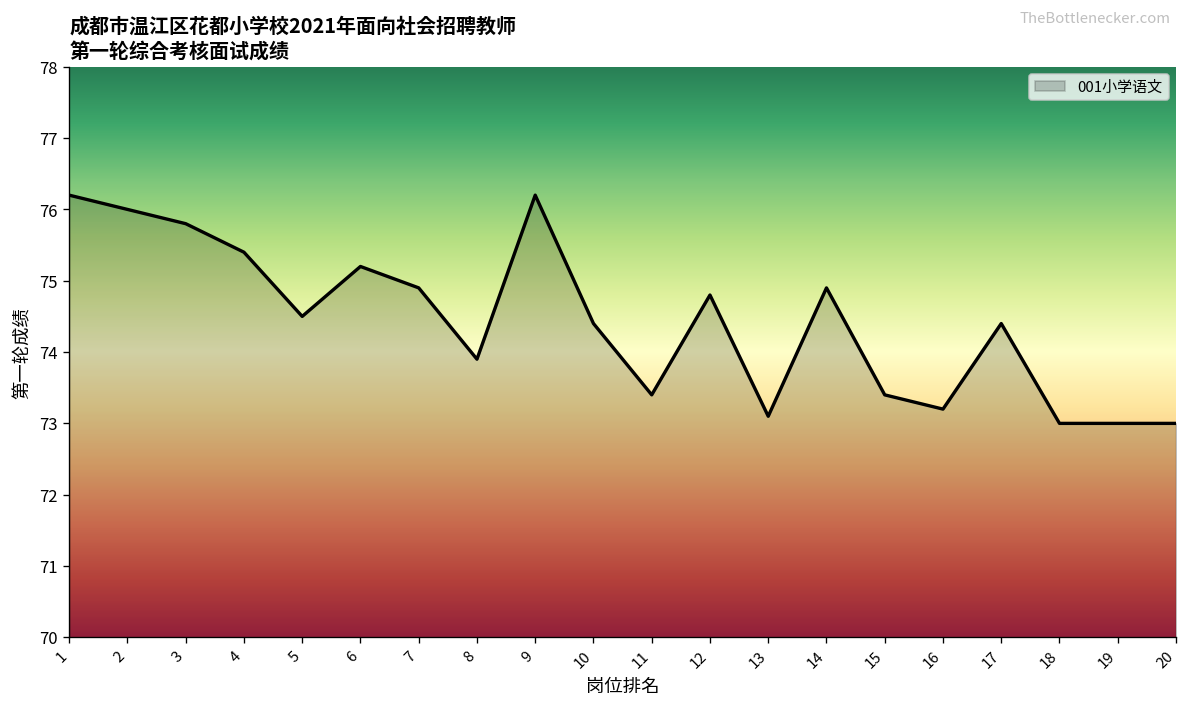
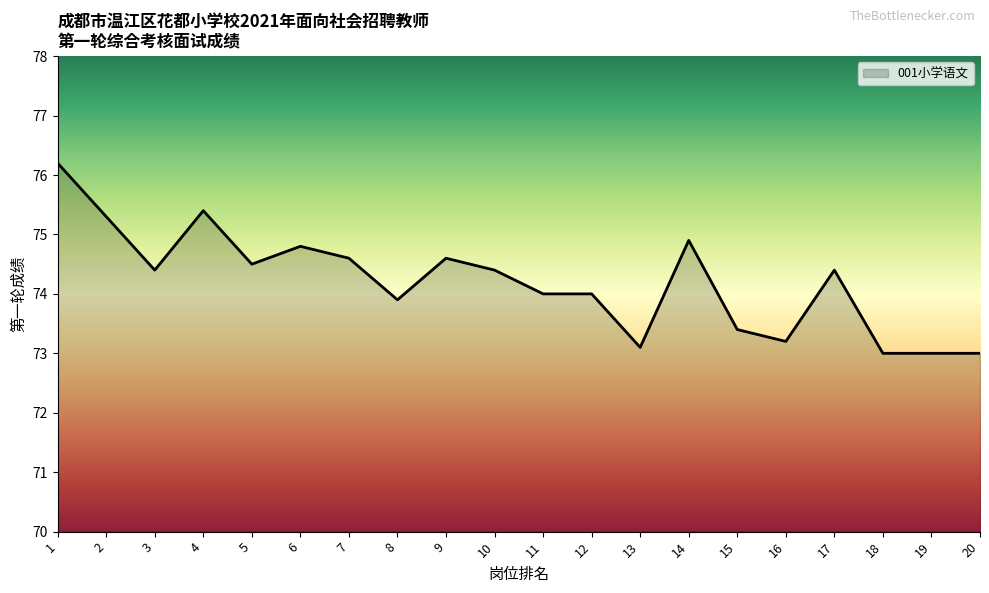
  {
    "1": 76.2,
-   "2": 76.0,
-   "3": 75.8,
+   "2": 75.3,
+   "3": 74.4,
    "4": 75.4,
    "5": 74.5,
-   "6": 75.2,
-   "7": 74.9,
+   "6": 74.8,
+   "7": 74.6,
    "8": 73.9,
-   "9": 76.2,
+   "9": 74.6,
    "10": 74.4,
-   "11": 73.4,
-   "12": 74.8,
+   "11": 74.0,
+   "12": 74.0,
    "13": 73.1,
    "14": 74.9,
    "15": 73.4,
    "16": 73.2,
    "17": 74.4,
    "18": 73.0,
    "19": 73.0,
    "20": 73.0
  }
